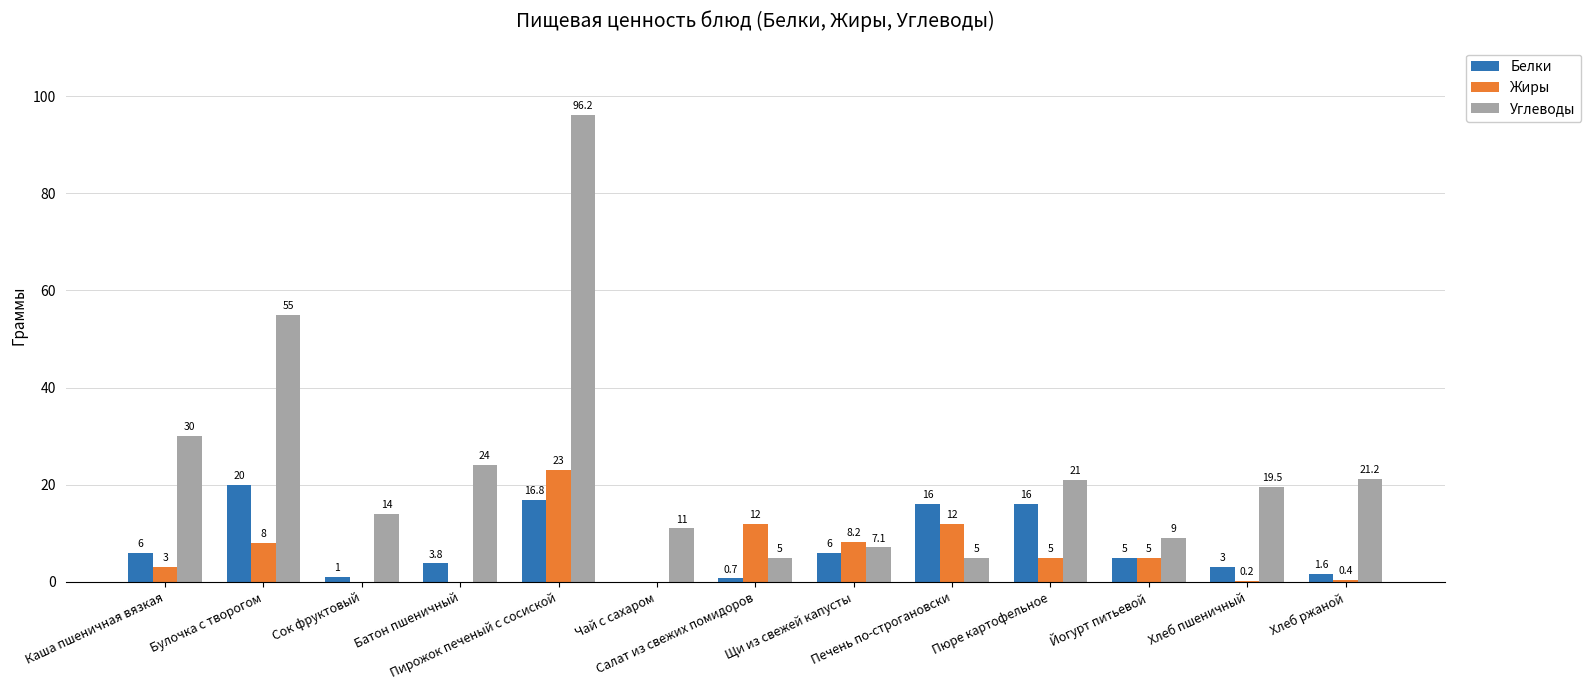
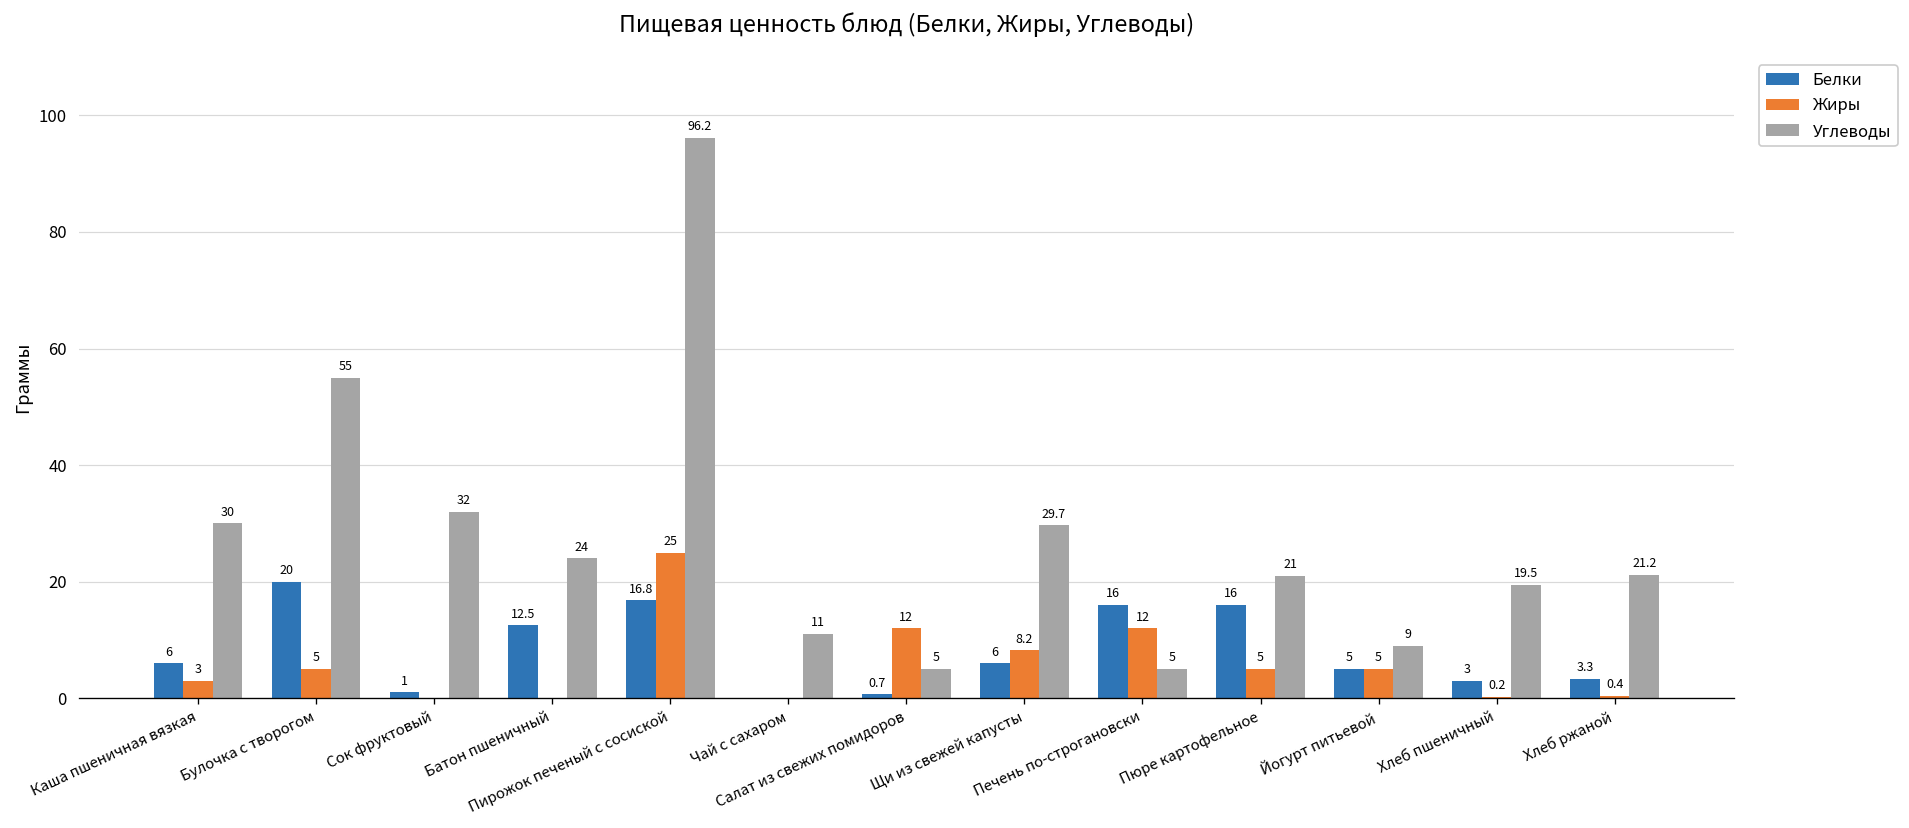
  {
    "Белки": {
      "Каша пшеничная вязкая": 6,
      "Булочка с творогом": 20,
      "Сок фруктовый": 1,
-     "Батон пшеничный": 3.8,
+     "Батон пшеничный": 12.5,
      "Пирожок печеный с сосиской": 16.8,
      "Салат из свежих помидоров": 0.7,
      "Щи из свежей капусты": 6,
      "Печень по-строгановски": 16,
      "Пюре картофельное": 16,
      "Йогурт питьевой": 5,
      "Хлеб пшеничный": 3,
-     "Хлеб ржаной": 1.6
+     "Хлеб ржаной": 3.3
    },
    "Жиры": {
      "Каша пшеничная вязкая": 3,
-     "Булочка с творогом": 8,
-     "Пирожок печеный с сосиской": 23,
+     "Булочка с творогом": 5,
+     "Пирожок печеный с сосиской": 25,
      "Салат из свежих помидоров": 12,
      "Щи из свежей капусты": 8.2,
      "Печень по-строгановски": 12,
      "Пюре картофельное": 5,
      "Йогурт питьевой": 5,
      "Хлеб пшеничный": 0.2,
      "Хлеб ржаной": 0.4
    },
    "Углеводы": {
      "Каша пшеничная вязкая": 30,
      "Булочка с творогом": 55,
-     "Сок фруктовый": 14,
+     "Сок фруктовый": 32,
      "Батон пшеничный": 24,
      "Пирожок печеный с сосиской": 96.2,
      "Чай с сахаром": 11,
      "Салат из свежих помидоров": 5,
-     "Щи из свежей капусты": 7.1,
+     "Щи из свежей капусты": 29.7,
      "Печень по-строгановски": 5,
      "Пюре картофельное": 21,
      "Йогурт питьевой": 9,
      "Хлеб пшеничный": 19.5,
      "Хлеб ржаной": 21.2
    }
  }
